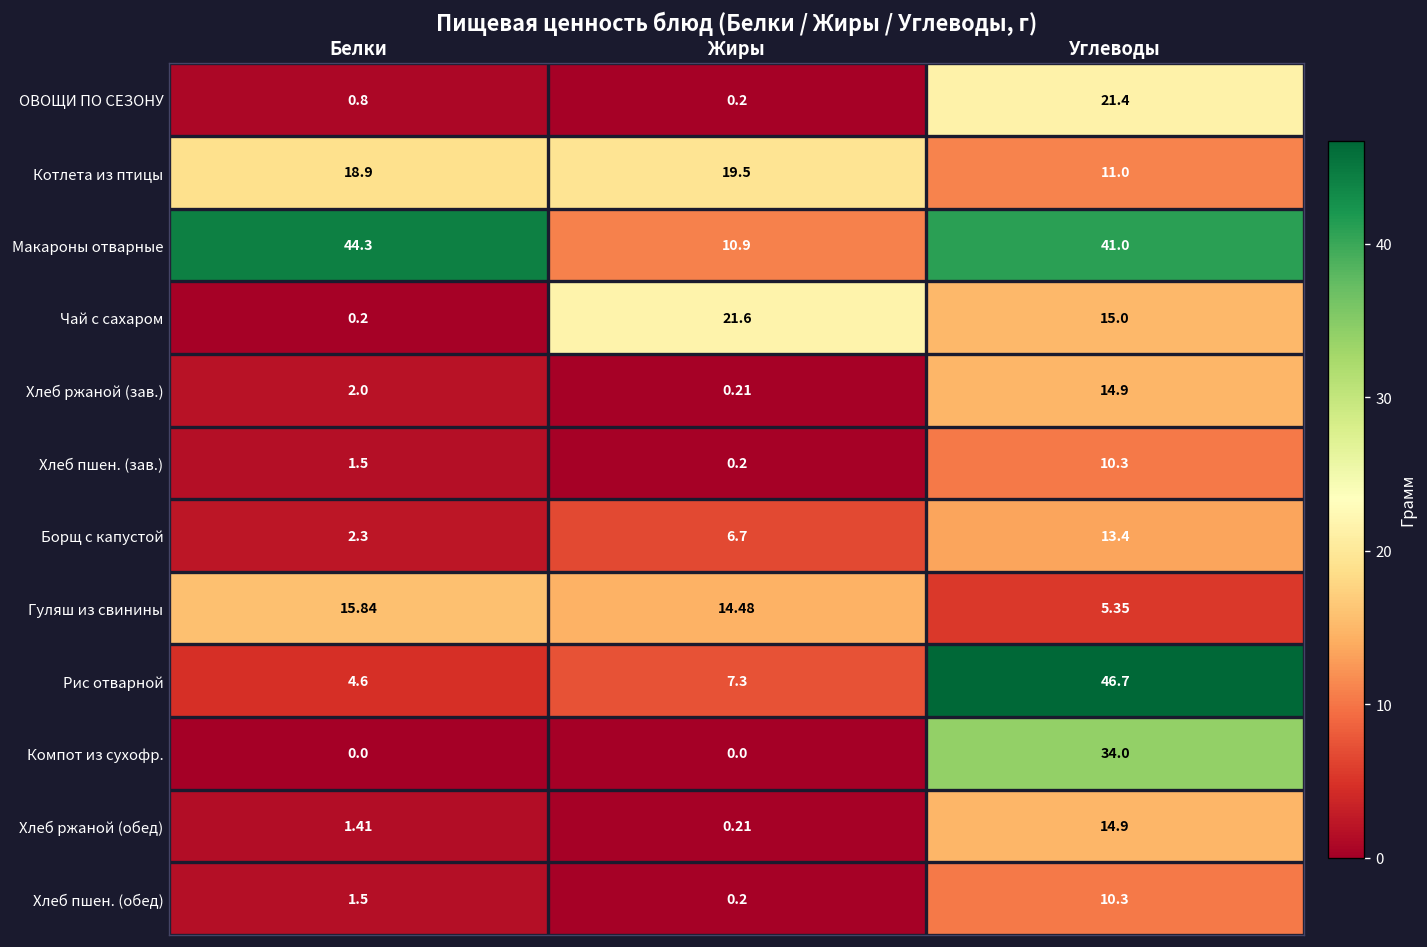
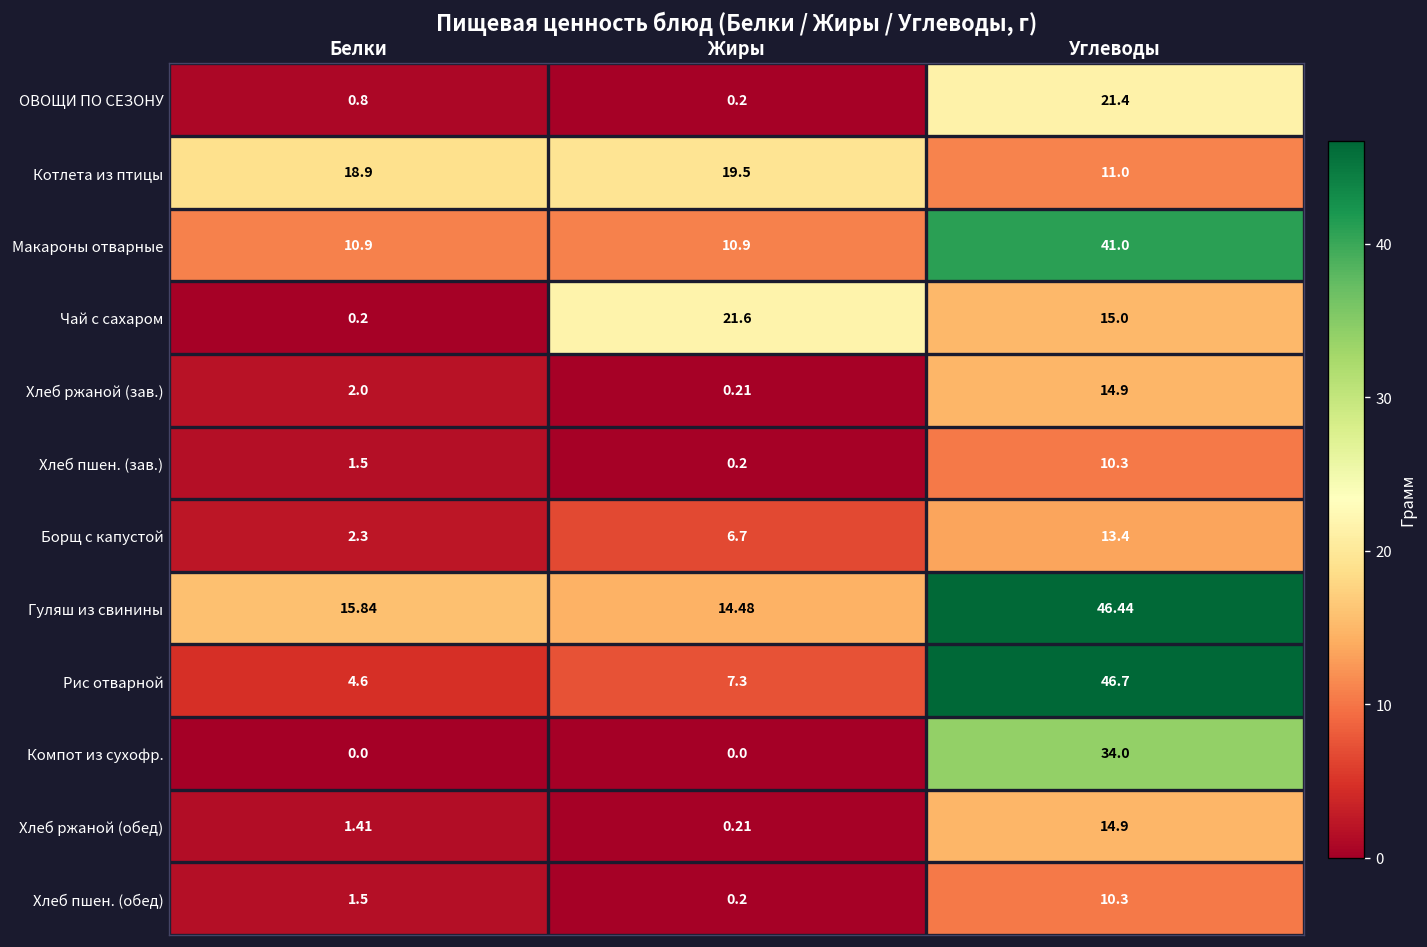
  {
    "ОВОЩИ ПО СЕЗОНУ": {
      "Белки": 0.8,
      "Жиры": 0.2,
      "Углеводы": 21.4
    },
    "Котлета из птицы": {
      "Белки": 18.9,
      "Жиры": 19.5,
      "Углеводы": 11.0
    },
    "Макароны отварные": {
-     "Белки": 44.3,
+     "Белки": 10.9,
      "Жиры": 10.9,
      "Углеводы": 41.0
    },
    "Чай с сахаром": {
      "Белки": 0.2,
      "Жиры": 21.6,
      "Углеводы": 15.0
    },
    "Хлеб ржаной (зав.)": {
      "Белки": 2.0,
      "Жиры": 0.21,
      "Углеводы": 14.9
    },
    "Хлеб пшен. (зав.)": {
      "Белки": 1.5,
      "Жиры": 0.2,
      "Углеводы": 10.3
    },
    "Борщ с капустой": {
      "Белки": 2.3,
      "Жиры": 6.7,
      "Углеводы": 13.4
    },
    "Гуляш из свинины": {
      "Белки": 15.84,
      "Жиры": 14.48,
-     "Углеводы": 5.35
+     "Углеводы": 46.44
    },
    "Рис отварной": {
      "Белки": 4.6,
      "Жиры": 7.3,
      "Углеводы": 46.7
    },
    "Компот из сухофр.": {
      "Белки": 0.0,
      "Жиры": 0.0,
      "Углеводы": 34.0
    },
    "Хлеб ржаной (обед)": {
      "Белки": 1.41,
      "Жиры": 0.21,
      "Углеводы": 14.9
    },
    "Хлеб пшен. (обед)": {
      "Белки": 1.5,
      "Жиры": 0.2,
      "Углеводы": 10.3
    }
  }
